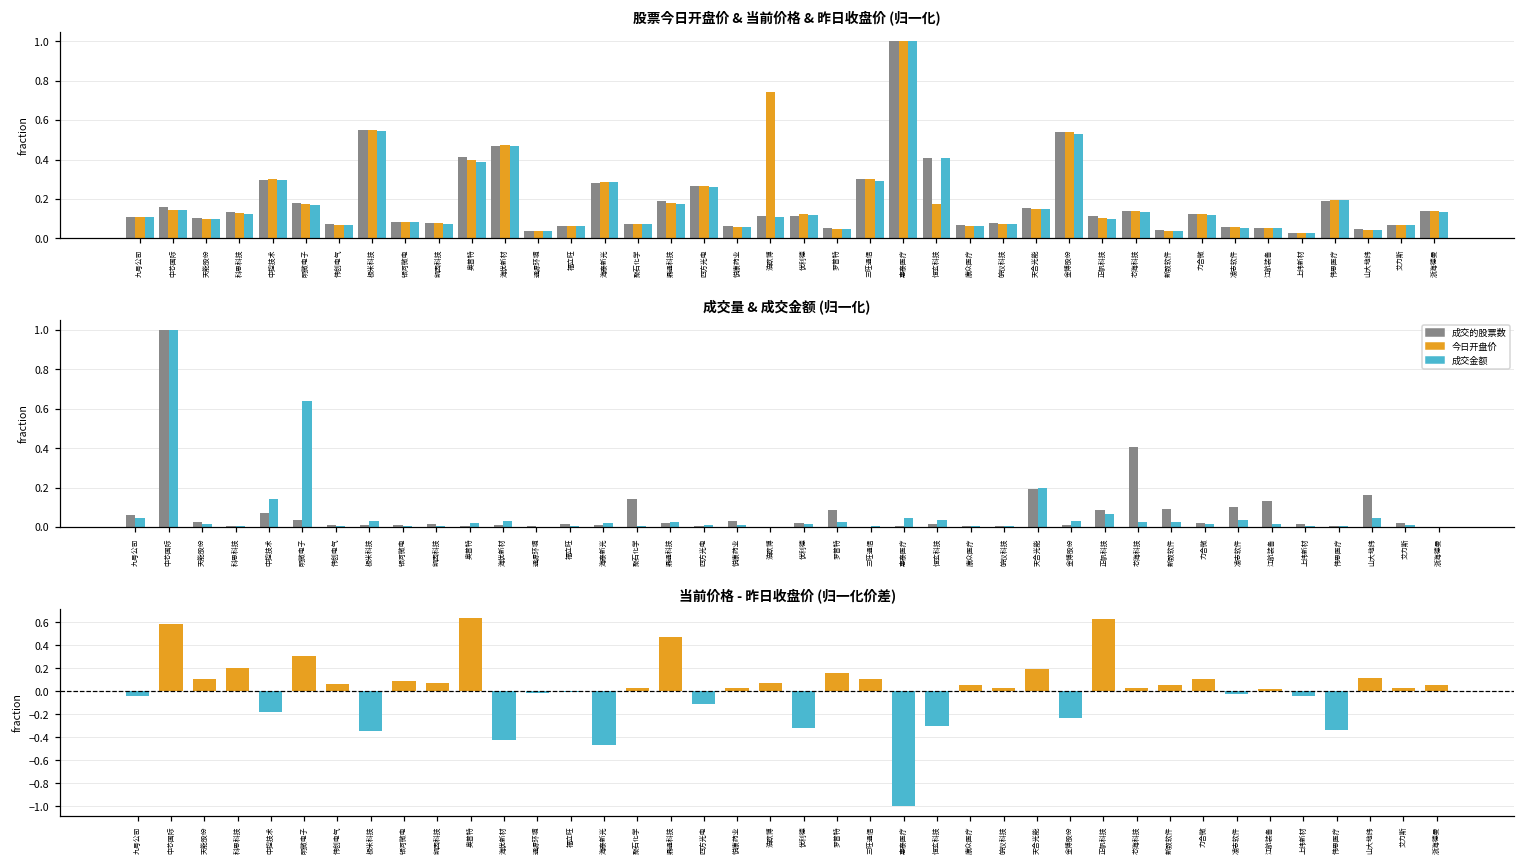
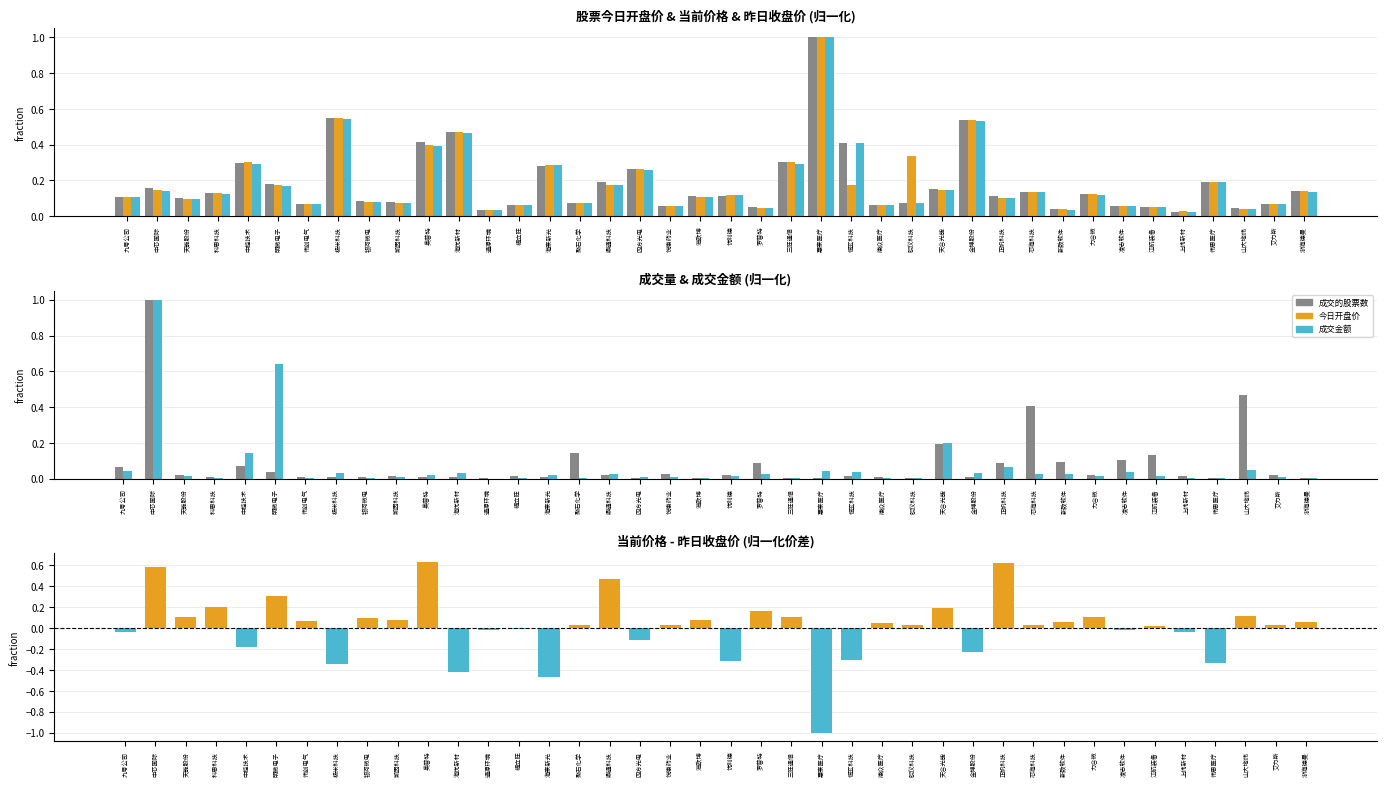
  {
    "股票今日开盘价 & 当前价格 & 昨日收盘价 (归一化)": {
      "今日开盘价": {
        "九号公司": 0.11,
        "中芯国际": 0.14,
        "天能股份": 0.10,
        "科思科技": 0.13,
        "中控技术": 0.30,
        "明微电子": 0.18,
        "伟创电气": 0.07,
        "极米科技": 0.55,
        "银河微电": 0.08,
        "凯因科技": 0.08,
        "奥普特": 0.40,
        "海优新材": 0.47,
        "通源环境": 0.04,
        "福立旺": 0.06,
        "海泰新光": 0.29,
        "聚石化学": 0.07,
        "鼎通科技": 0.18,
        "四方光电": 0.27,
        "悦康药业": 0.06,
-       "浩欧博": 0.74,
+       "浩欧博": 0.11,
        "优利德": 0.12,
        "罗普特": 0.05,
        "三旺通信": 0.30,
        "惠泰医疗": 1.00,
        "恒玄科技": 0.18,
        "康众医疗": 0.06,
-       "皖仪科技": 0.07,
+       "皖仪科技": 0.34,
        "天合光能": 0.15,
        "金博股份": 0.54,
        "正帆科技": 0.10,
        "芯海科技": 0.14,
        "新致软件": 0.04,
        "力合微": 0.12,
        "凌志软件": 0.06,
        "江航装备": 0.05,
        "上纬新材": 0.03,
        "伟思医疗": 0.19,
        "山大地纬": 0.04,
        "艾力斯": 0.07,
        "浙海德曼": 0.14
      }
    },
    "成交量 & 成交金额 (归一化)": {
      "成交的股票数": {
        "九号公司": 0.06,
        "中芯国际": 1.00,
        "天能股份": 0.02,
        "中控技术": 0.07,
        "明微电子": 0.04,
        "凯因科技": 0.02,
        "福立旺": 0.01,
        "聚石化学": 0.14,
        "鼎通科技": 0.02,
        "悦康药业": 0.03,
        "优利德": 0.02,
        "罗普特": 0.09,
        "天合光能": 0.20,
        "正帆科技": 0.09,
        "芯海科技": 0.40,
        "新致软件": 0.09,
        "力合微": 0.02,
        "凌志软件": 0.10,
        "江航装备": 0.13,
        "上纬新材": 0.02,
-       "山大地纬": 0.16,
+       "山大地纬": 0.47,
        "艾力斯": 0.02
      },
      "成交金额": {
        "九号公司": 0.05,
        "中芯国际": 1.00,
        "天能股份": 0.02,
        "中控技术": 0.14,
        "明微电子": 0.64,
        "极米科技": 0.03,
        "奥普特": 0.02,
        "海优新材": 0.03,
        "海泰新光": 0.02,
        "鼎通科技": 0.03,
        "优利德": 0.01,
        "罗普特": 0.03,
        "惠泰医疗": 0.04,
        "恒玄科技": 0.04,
        "天合光能": 0.20,
        "金博股份": 0.03,
        "正帆科技": 0.06,
        "芯海科技": 0.02,
        "新致软件": 0.02,
        "力合微": 0.02,
        "凌志软件": 0.04,
        "江航装备": 0.02,
        "山大地纬": 0.05
      }
    },
    "当前价格 - 昨日收盘价 (归一化价差)": {
      "九号公司": -0.04,
      "中芯国际": 0.58,
      "天能股份": 0.11,
      "科思科技": 0.20,
      "中控技术": -0.18,
      "明微电子": 0.31,
      "伟创电气": 0.07,
      "极米科技": -0.35,
      "银河微电": 0.09,
      "凯因科技": 0.07,
      "奥普特": 0.63,
      "海优新材": -0.42,
      "海泰新光": -0.46,
      "聚石化学": 0.02,
      "鼎通科技": 0.47,
      "四方光电": -0.11,
      "悦康药业": 0.03,
      "浩欧博": 0.07,
      "优利德": -0.32,
      "罗普特": 0.16,
      "三旺通信": 0.10,
      "惠泰医疗": -1.00,
      "恒玄科技": -0.30,
      "康众医疗": 0.05,
      "皖仪科技": 0.03,
      "天合光能": 0.19,
      "金博股份": -0.23,
      "正帆科技": 0.62,
      "芯海科技": 0.03,
      "新致软件": 0.06,
      "力合微": 0.11,
      "上纬新材": -0.04,
      "伟思医疗": -0.34,
      "山大地纬": 0.11,
      "艾力斯": 0.03,
      "浙海德曼": 0.05
    }
  }
